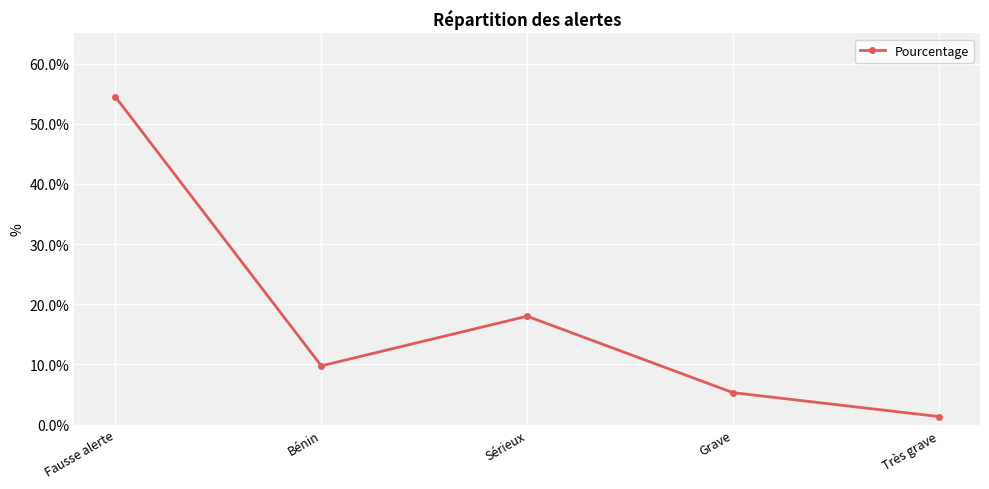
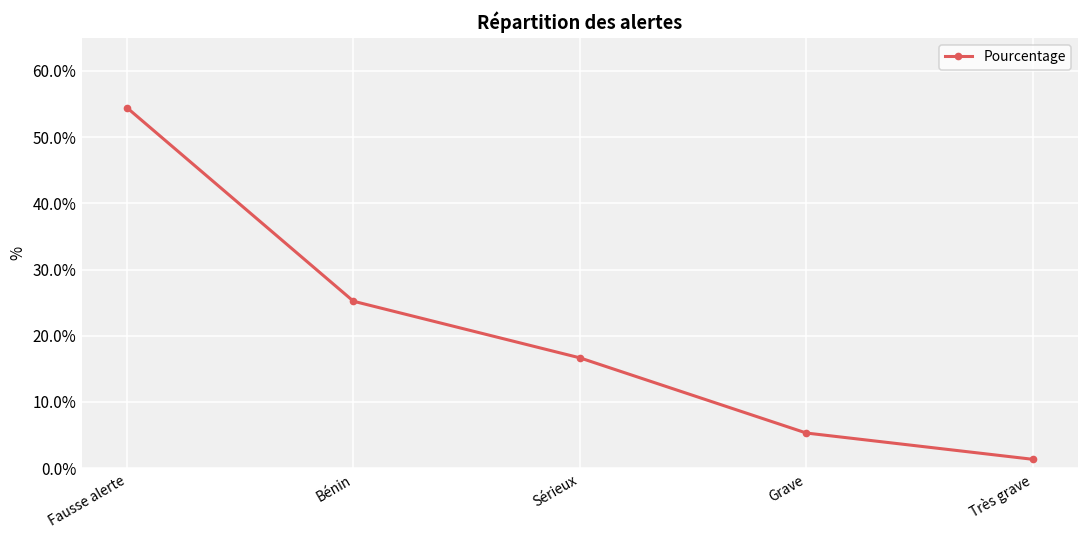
  {
    "Fausse alerte": "54%",
-   "Bénin": "10%",
-   "Sérieux": "18%",
+   "Bénin": "25%",
+   "Sérieux": "17%",
    "Grave": "5%",
    "Très grave": "1%"
  }
